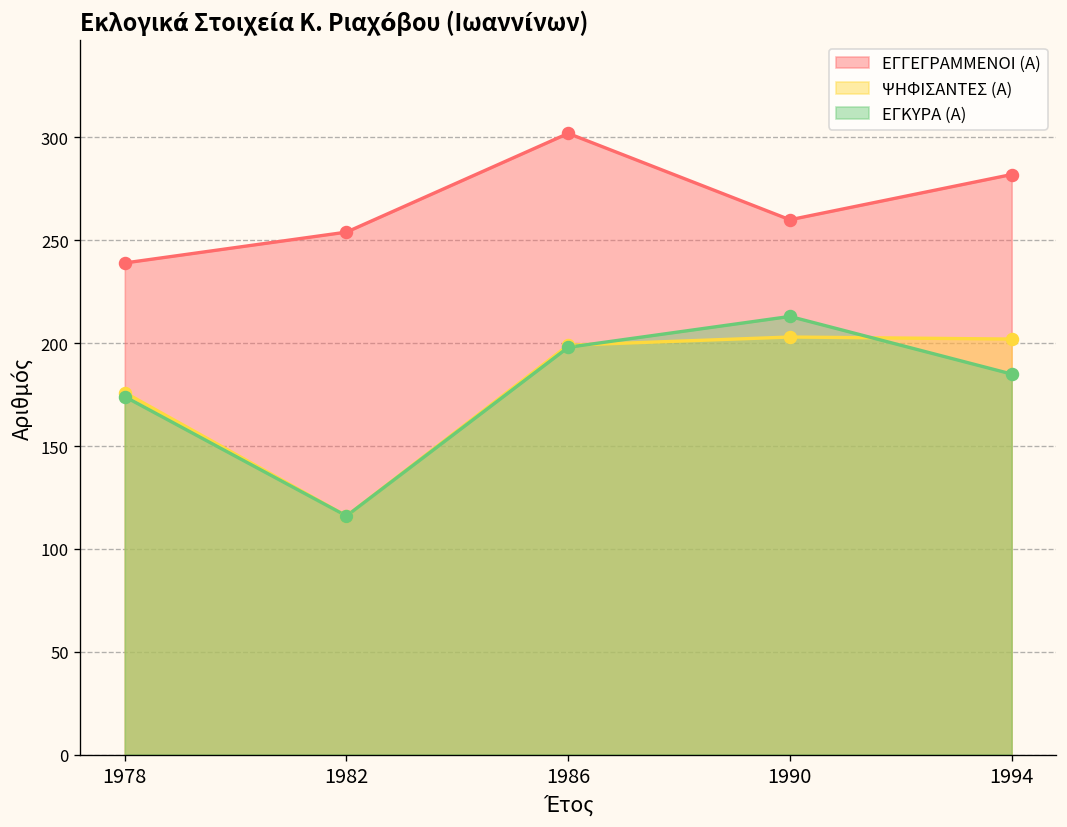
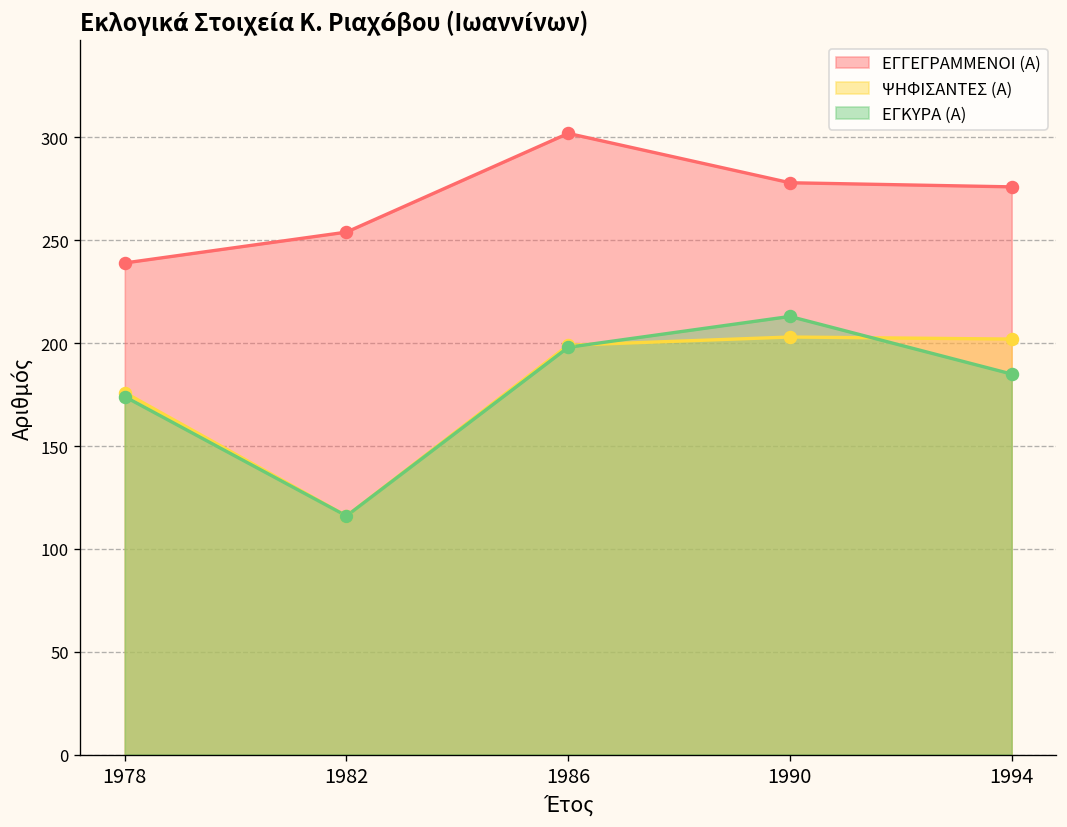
  {
    "ΕΓΓΕΓΡΑΜΜΕΝΟΙ (Α)": {
      "1978": 239,
      "1982": 254,
      "1986": 302,
-     "1990": 260,
-     "1994": 282
+     "1990": 278,
+     "1994": 276
    },
    "ΨΗΦΙΣΑΝΤΕΣ (Α)": {
      "1978": 176,
      "1990": 203,
      "1994": 202
    },
    "ΕΓΚΥΡΑ (Α)": {
      "1978": 174,
      "1990": 213,
      "1994": 185
    }
  }
